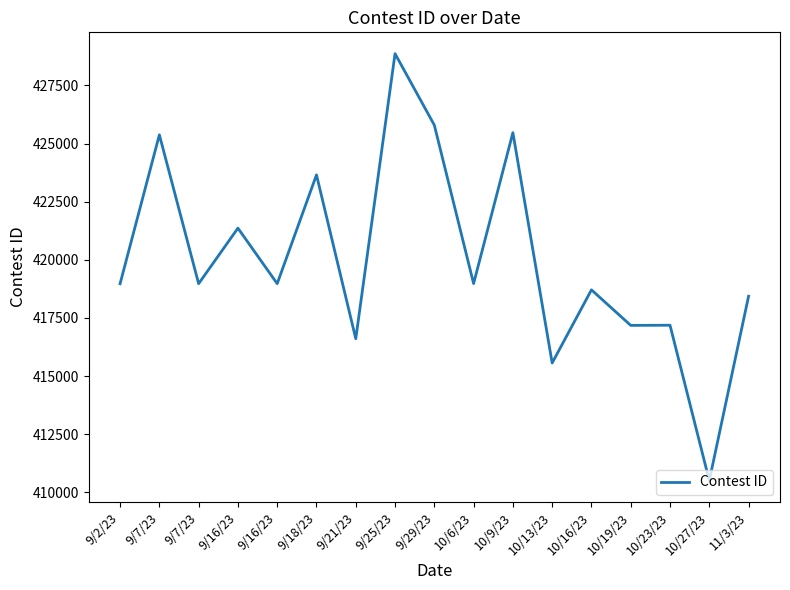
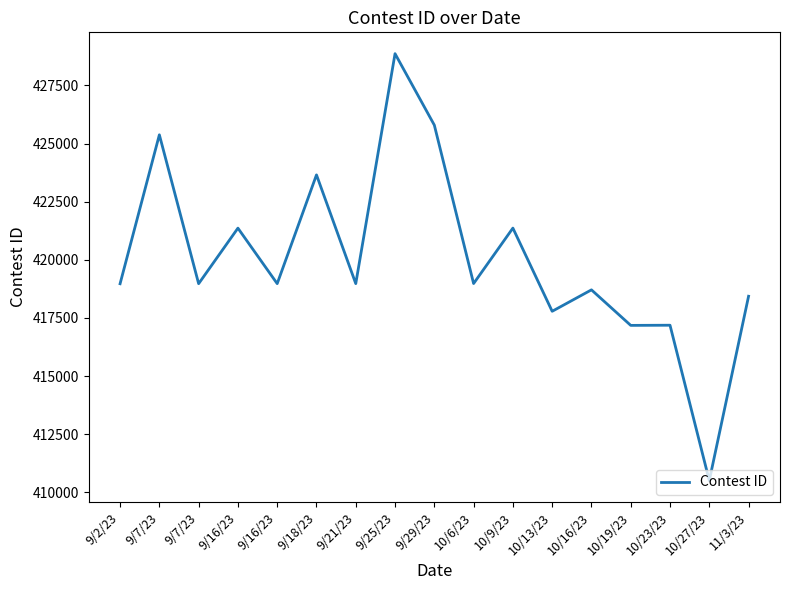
  {
    "9/2/23": 419000,
    "9/18/23": 423700,
-   "9/21/23": 416600,
+   "9/21/23": 419000,
    "9/25/23": 428900,
    "9/29/23": 425800,
    "10/6/23": 419000,
-   "10/9/23": 425500,
-   "10/13/23": 415600,
+   "10/9/23": 421400,
+   "10/13/23": 417800,
    "10/16/23": 418700,
    "10/19/23": 417200,
    "10/23/23": 417200,
    "11/3/23": 418400
  }
